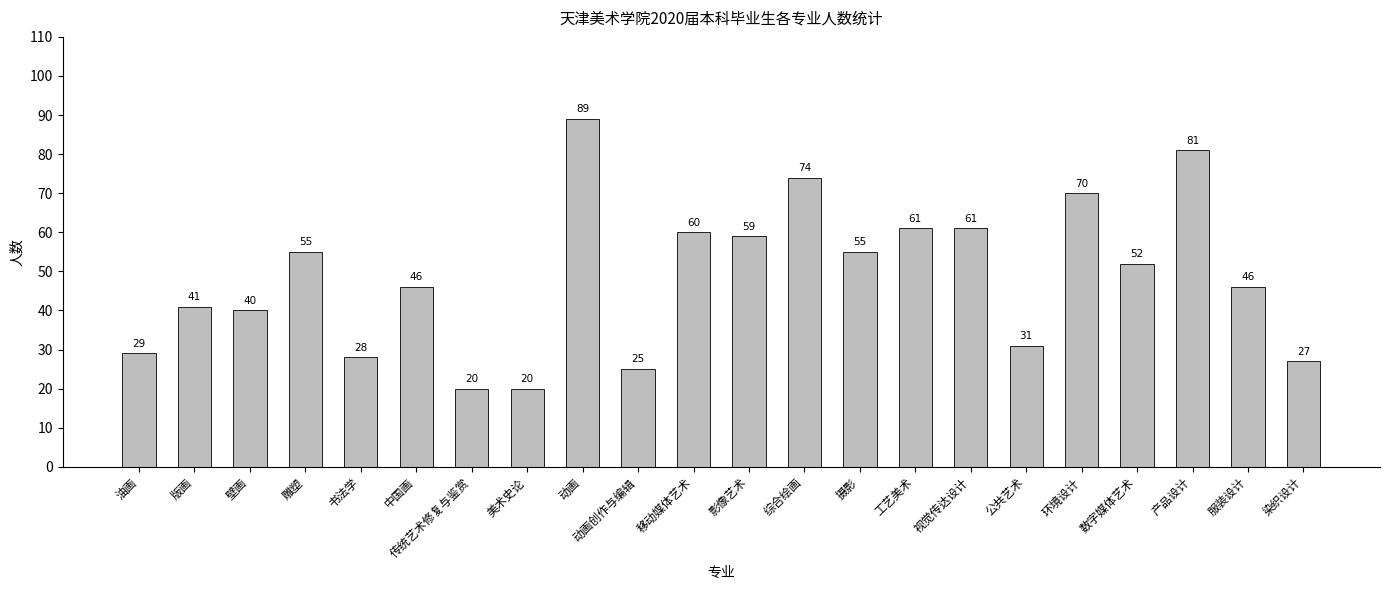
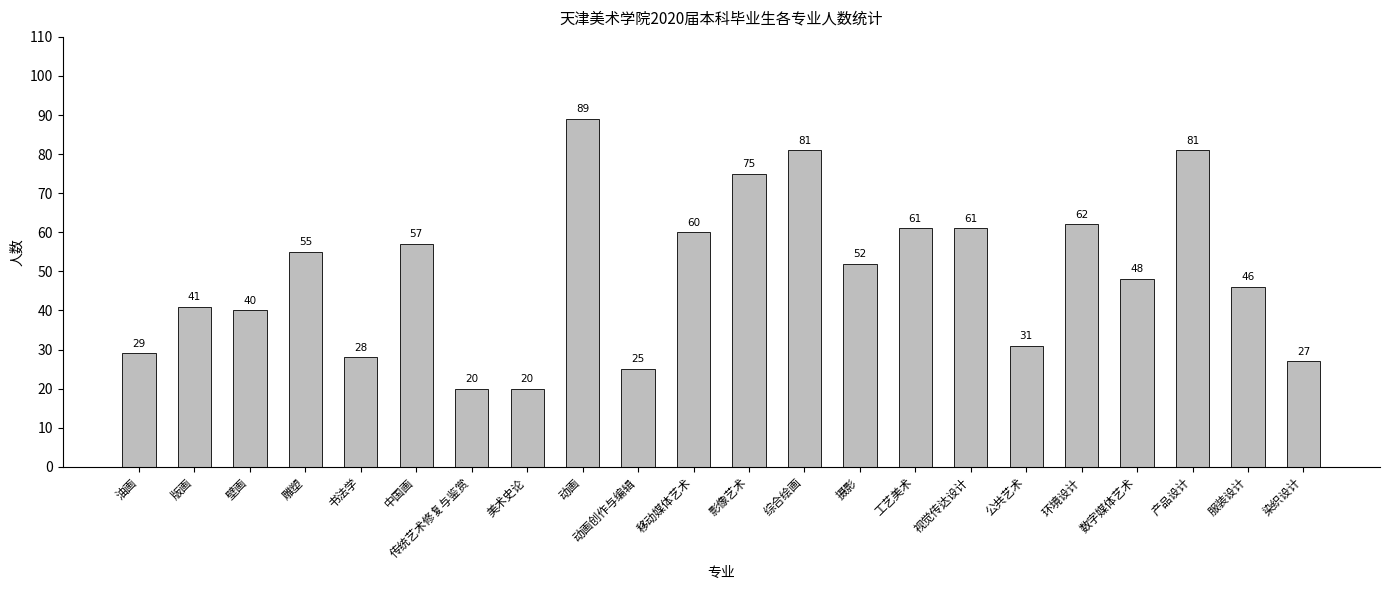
  {
    "油画": 29,
    "版画": 41,
    "壁画": 40,
    "雕塑": 55,
    "书法学": 28,
-   "中国画": 46,
+   "中国画": 57,
    "传统艺术修复与鉴赏": 20,
    "美术史论": 20,
    "动画": 89,
    "动画创作与编辑": 25,
    "移动媒体艺术": 60,
-   "影像艺术": 59,
-   "综合绘画": 74,
-   "摄影": 55,
+   "影像艺术": 75,
+   "综合绘画": 81,
+   "摄影": 52,
    "工艺美术": 61,
    "视觉传达设计": 61,
    "公共艺术": 31,
-   "环境设计": 70,
-   "数字媒体艺术": 52,
+   "环境设计": 62,
+   "数字媒体艺术": 48,
    "产品设计": 81,
    "服装设计": 46,
    "染织设计": 27
  }
